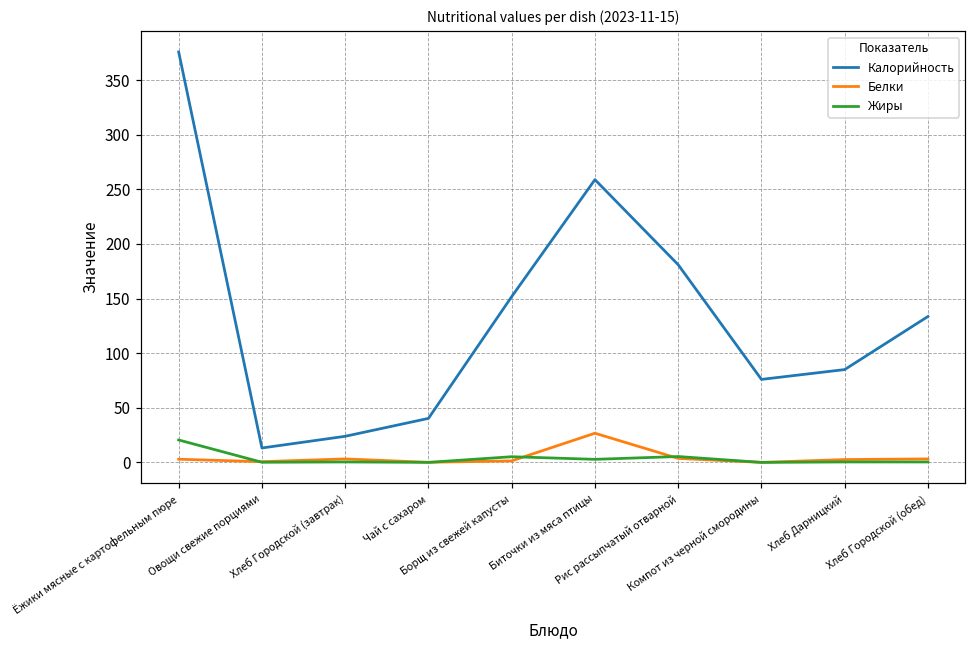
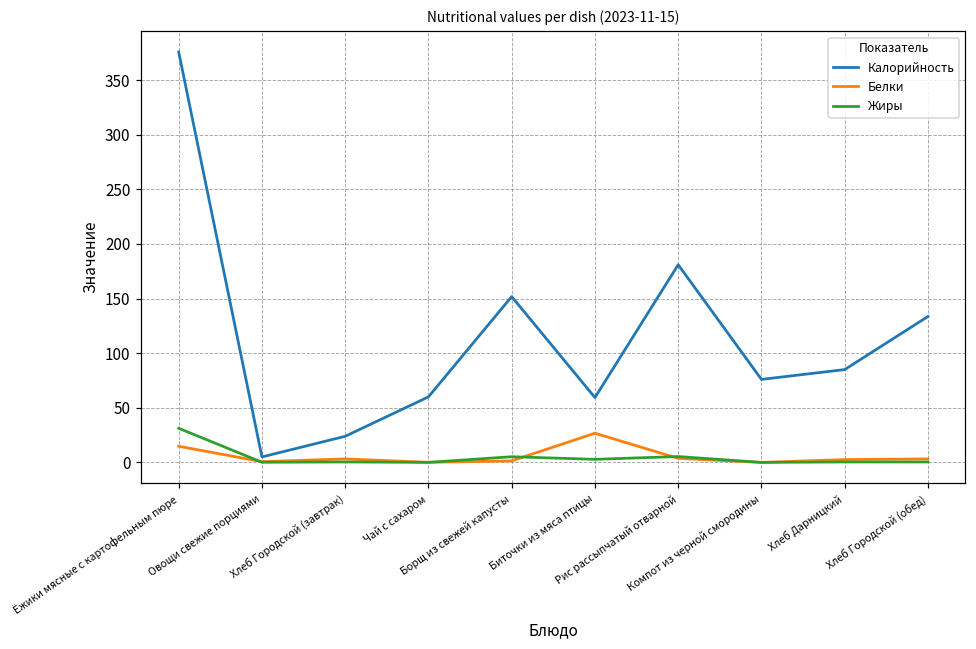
  {
    "Калорийность": {
      "Ёжики мясные с картофельным пюре": 380,
-     "Овощи свежие порциями": 13,
+     "Овощи свежие порциями": 5,
      "Хлеб Городской (завтрак)": 20,
-     "Чай с сахаром": 40,
+     "Чай с сахаром": 60,
      "Борщ из свежей капусты": 150,
-     "Биточки из мяса птицы": 260,
+     "Биточки из мяса птицы": 60,
      "Рис рассыпчатый отварной": 180,
      "Компот из черной смородины": 80,
      "Хлеб Дарницкий": 90,
      "Хлеб Городской (обед)": 130
    },
    "Белки": {
-     "Ёжики мясные с картофельным пюре": 0,
+     "Ёжики мясные с картофельным пюре": 10,
      "Хлеб Городской (завтрак)": 0,
      "Борщ из свежей капусты": 0,
      "Биточки из мяса птицы": 30,
      "Хлеб Городской (обед)": 0
    },
    "Жиры": {
-     "Ёжики мясные с картофельным пюре": 20,
+     "Ёжики мясные с картофельным пюре": 30,
      "Хлеб Городской (завтрак)": 0,
      "Борщ из свежей капусты": 10,
      "Биточки из мяса птицы": 0,
      "Хлеб Городской (обед)": 0
    }
  }
